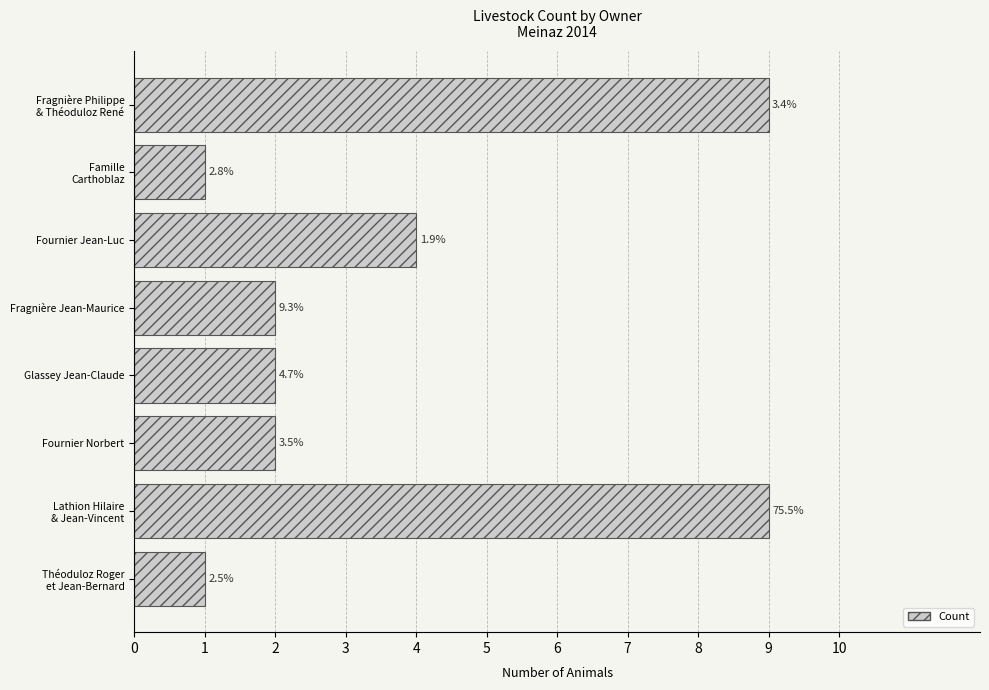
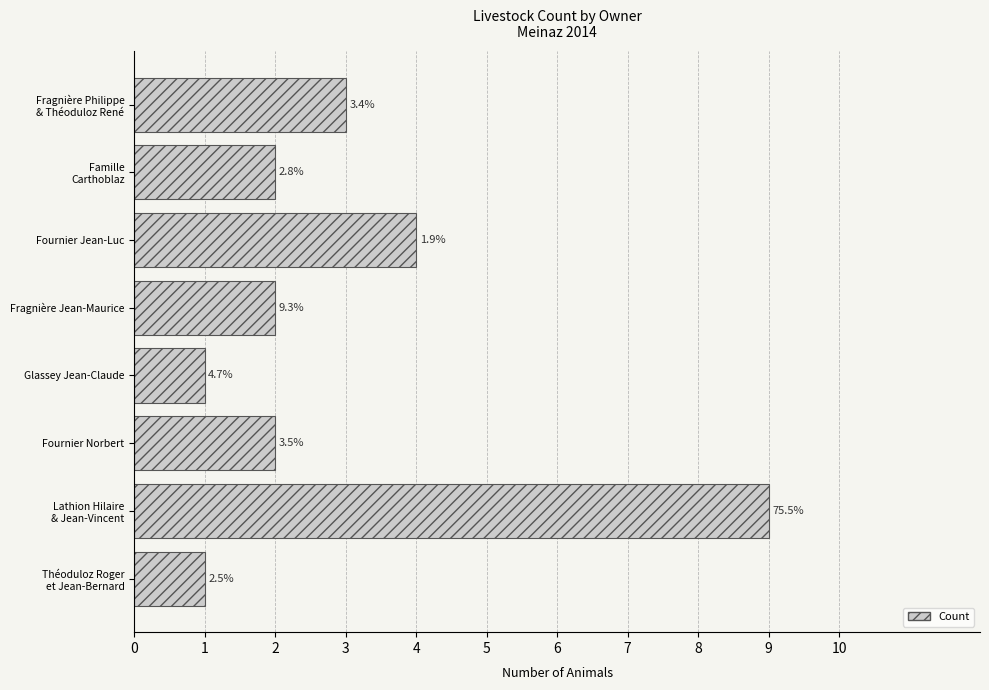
  {
-   "Fragnière Philippe & Théoduloz René": 9,
-   "Famille Carthoblaz": 1,
-   "Glassey Jean-Claude": 2
+   "Fragnière Philippe & Théoduloz René": 3,
+   "Famille Carthoblaz": 2,
+   "Glassey Jean-Claude": 1
  }
